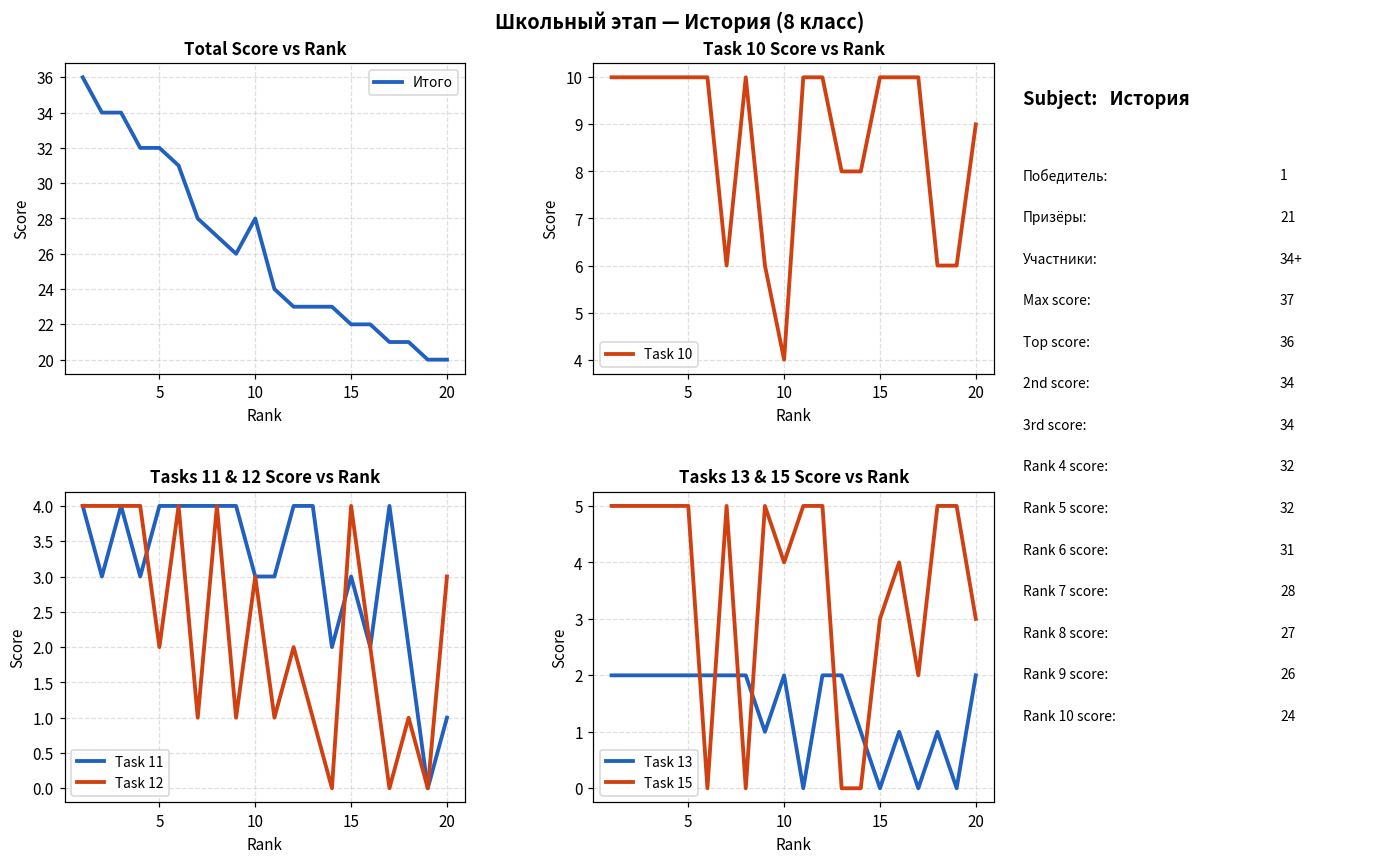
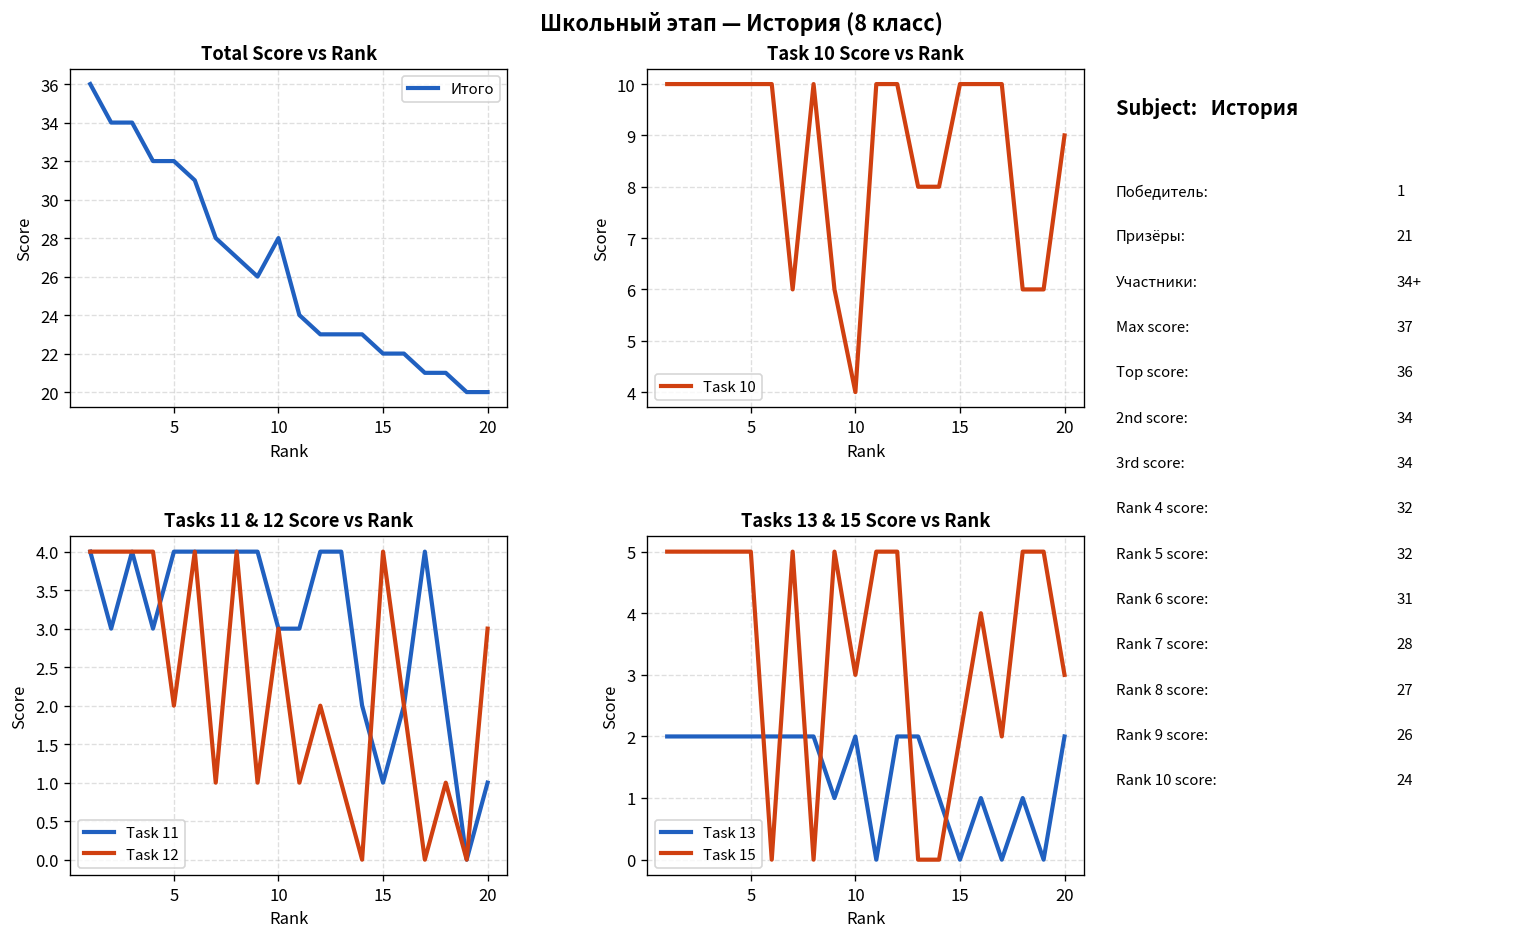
  {
    "Total Score vs Rank": {
      "5": 32.0,
      "10": 28.0,
      "15": 22.0,
      "20": 20.0
    },
    "Task 10 Score vs Rank": {
      "5": 10.0,
      "10": 4.0,
      "15": 10.0,
      "20": 9.0
    },
    "Tasks 11 & 12 Score vs Rank": {
      "Task 11": {
        "5": 4,
-       "15": 3,
+       "15": 1,
        "20": 1
      },
      "Task 12": {
        "5": 2,
        "15": 4,
        "20": 3
      }
    },
    "Tasks 13 & 15 Score vs Rank": {
      "Task 13": {
        "5": 2,
        "10": 2,
        "15": 0,
        "20": 2
      },
      "Task 15": {
        "5": 5,
-       "10": 4,
-       "15": 3,
+       "10": 3,
+       "15": 2,
        "20": 3
      }
    }
  }
